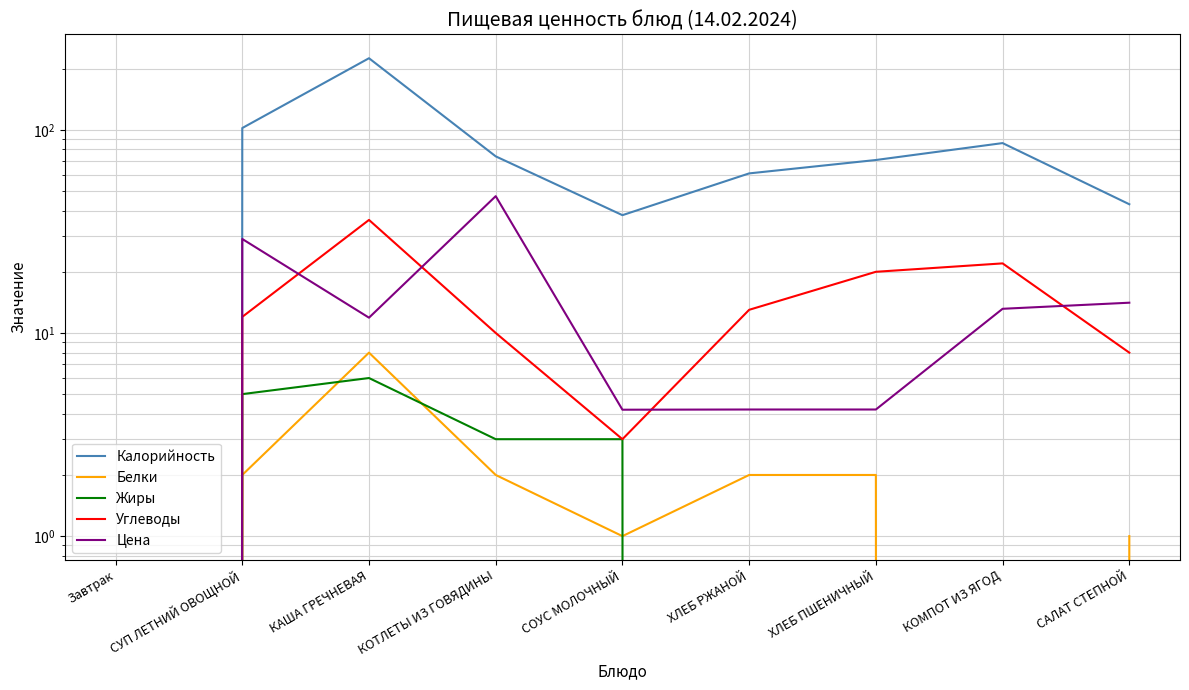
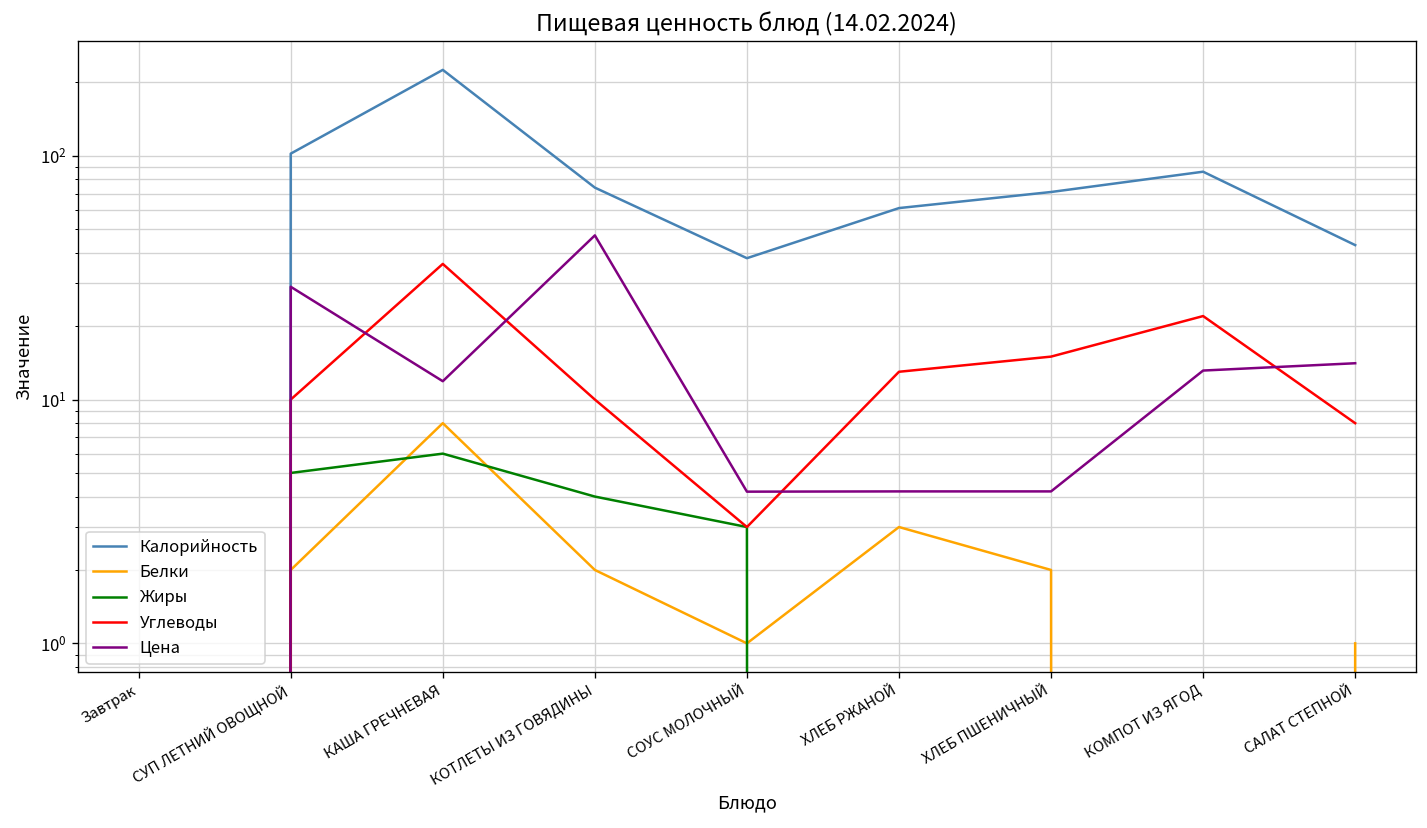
  {
    "Калорийность": {
      "СУП ЛЕТНИЙ ОВОЩНОЙ": 100,
      "КАША ГРЕЧНЕВАЯ": 230,
      "КОТЛЕТЫ ИЗ ГОВЯДИНЫ": 74,
      "СОУС МОЛОЧНЫЙ": 38,
      "ХЛЕБ РЖАНОЙ": 61,
      "ХЛЕБ ПШЕНИЧНЫЙ": 71,
      "КОМПОТ ИЗ ЯГОД": 86,
      "САЛАТ СТЕПНОЙ": 43
    },
    "Белки": {
      "СУП ЛЕТНИЙ ОВОЩНОЙ": 2,
      "КАША ГРЕЧНЕВАЯ": 8,
      "КОТЛЕТЫ ИЗ ГОВЯДИНЫ": 2,
      "СОУС МОЛОЧНЫЙ": 1,
-     "ХЛЕБ РЖАНОЙ": 2,
+     "ХЛЕБ РЖАНОЙ": 3,
      "ХЛЕБ ПШЕНИЧНЫЙ": 2,
      "САЛАТ СТЕПНОЙ": 1
    },
    "Жиры": {
      "СУП ЛЕТНИЙ ОВОЩНОЙ": 5,
      "КАША ГРЕЧНЕВАЯ": 6,
-     "КОТЛЕТЫ ИЗ ГОВЯДИНЫ": 3
+     "КОТЛЕТЫ ИЗ ГОВЯДИНЫ": 4
    },
    "Углеводы": {
-     "СУП ЛЕТНИЙ ОВОЩНОЙ": 12,
+     "СУП ЛЕТНИЙ ОВОЩНОЙ": 10,
      "КАША ГРЕЧНЕВАЯ": 36,
      "КОТЛЕТЫ ИЗ ГОВЯДИНЫ": 10,
      "ХЛЕБ РЖАНОЙ": 13,
-     "ХЛЕБ ПШЕНИЧНЫЙ": 20,
+     "ХЛЕБ ПШЕНИЧНЫЙ": 15,
      "КОМПОТ ИЗ ЯГОД": 22,
      "САЛАТ СТЕПНОЙ": 8
    },
    "Цена": {
      "СУП ЛЕТНИЙ ОВОЩНОЙ": 29,
      "КАША ГРЕЧНЕВАЯ": 12,
      "КОТЛЕТЫ ИЗ ГОВЯДИНЫ": 47,
      "СОУС МОЛОЧНЫЙ": 4.2,
      "ХЛЕБ РЖАНОЙ": 4.2,
      "ХЛЕБ ПШЕНИЧНЫЙ": 4.2,
      "КОМПОТ ИЗ ЯГОД": 13,
      "САЛАТ СТЕПНОЙ": 14
    }
  }
